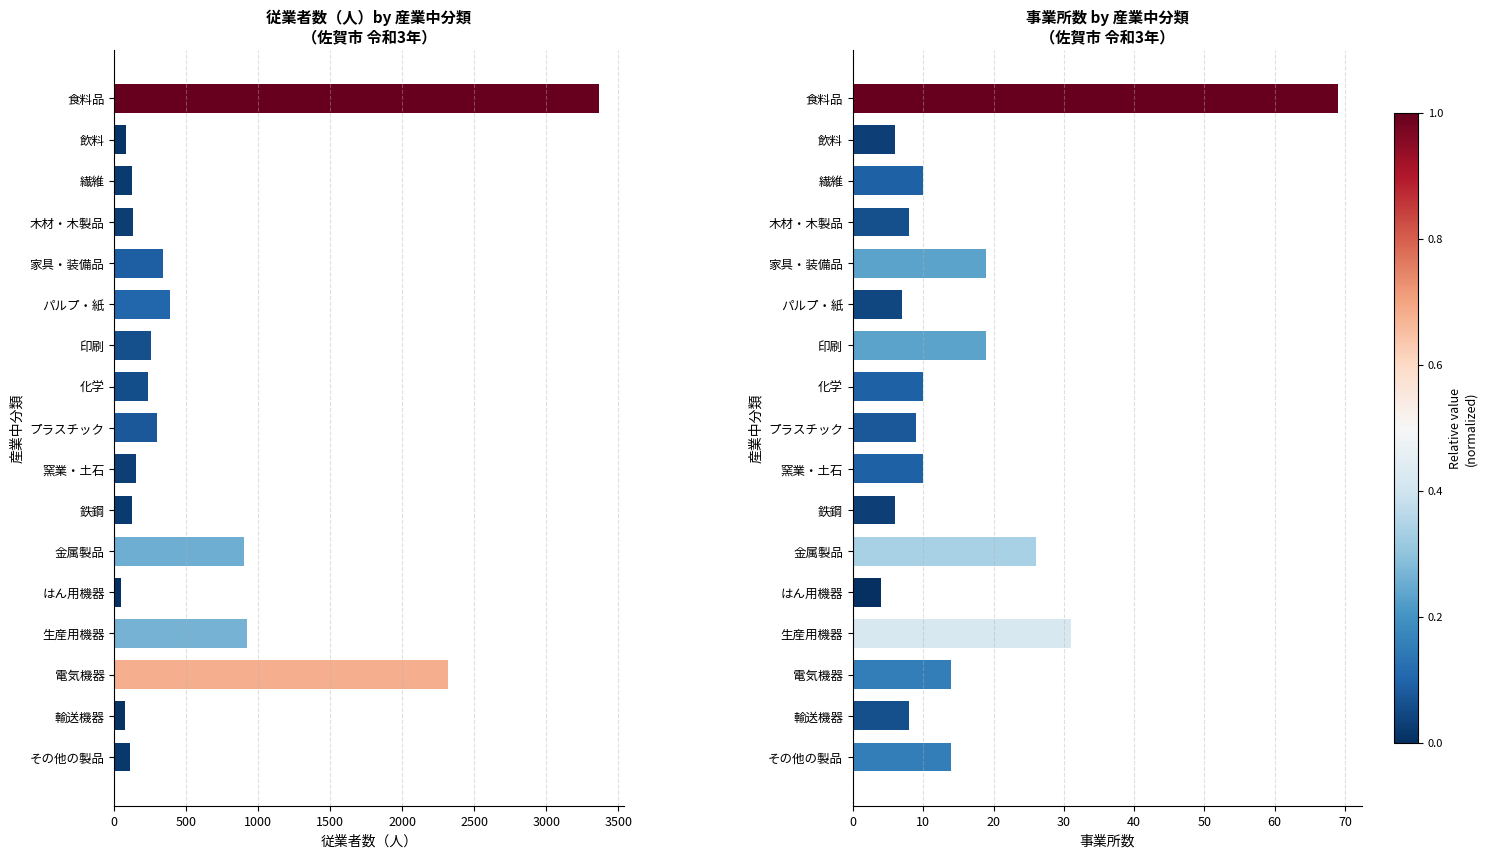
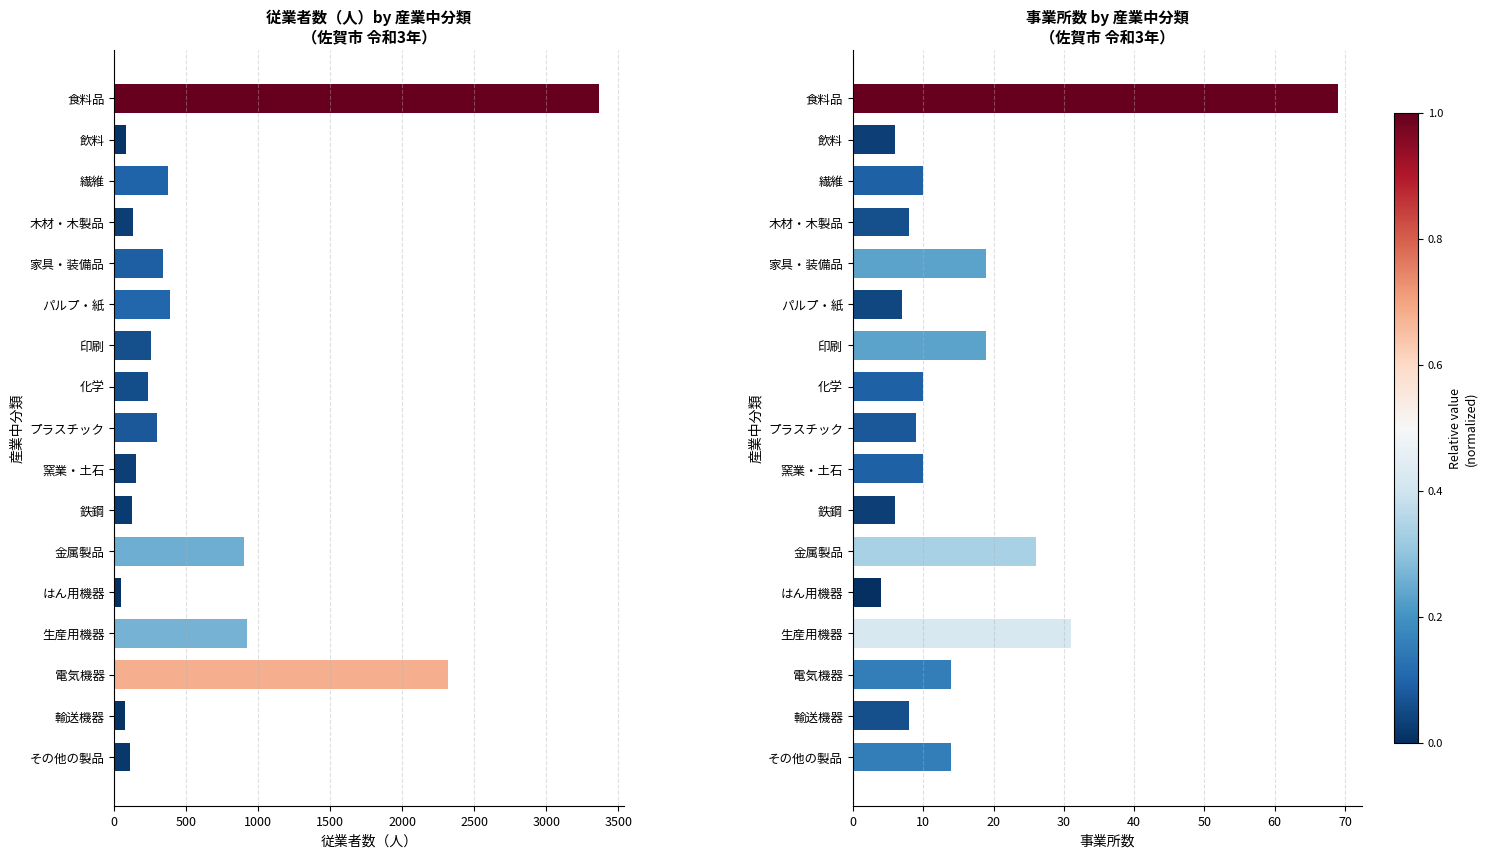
  {
    "従業者数（人）by 産業中分類 （佐賀市 令和3年）": {
      "食料品": 3370,
      "飲料": 80,
-     "繊維": 130,
+     "繊維": 370,
      "木材・木製品": 130,
      "家具・装備品": 340,
      "パルプ・紙": 390,
      "印刷": 250,
      "化学": 230,
      "プラスチック": 300,
      "窯業・土石": 150,
      "鉄鋼": 120,
      "金属製品": 900,
      "はん用機器": 50,
      "生産用機器": 920,
      "電気機器": 2320,
      "輸送機器": 70,
      "その他の製品": 110
    },
    "事業所数 by 産業中分類 （佐賀市 令和3年）": {
      "食料品": 69,
      "飲料": 6,
      "繊維": 10,
      "木材・木製品": 8,
      "家具・装備品": 19,
      "パルプ・紙": 7,
      "印刷": 19,
      "化学": 10,
      "プラスチック": 9,
      "窯業・土石": 10,
      "鉄鋼": 6,
      "金属製品": 26,
      "はん用機器": 4,
      "生産用機器": 31,
      "電気機器": 14,
      "輸送機器": 8,
      "その他の製品": 14
    }
  }
